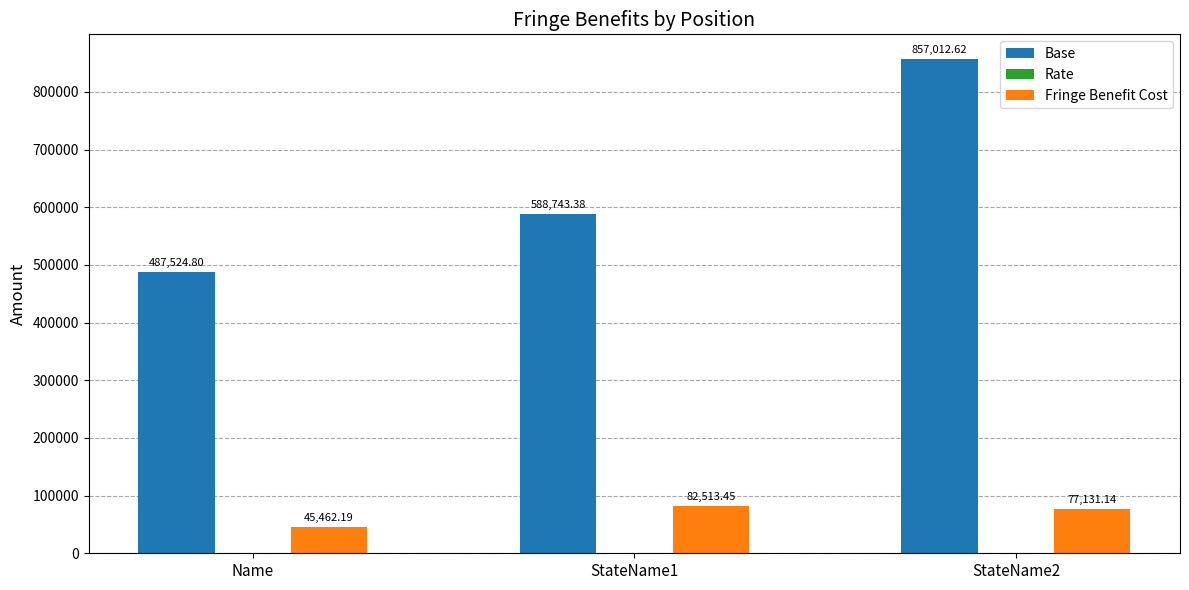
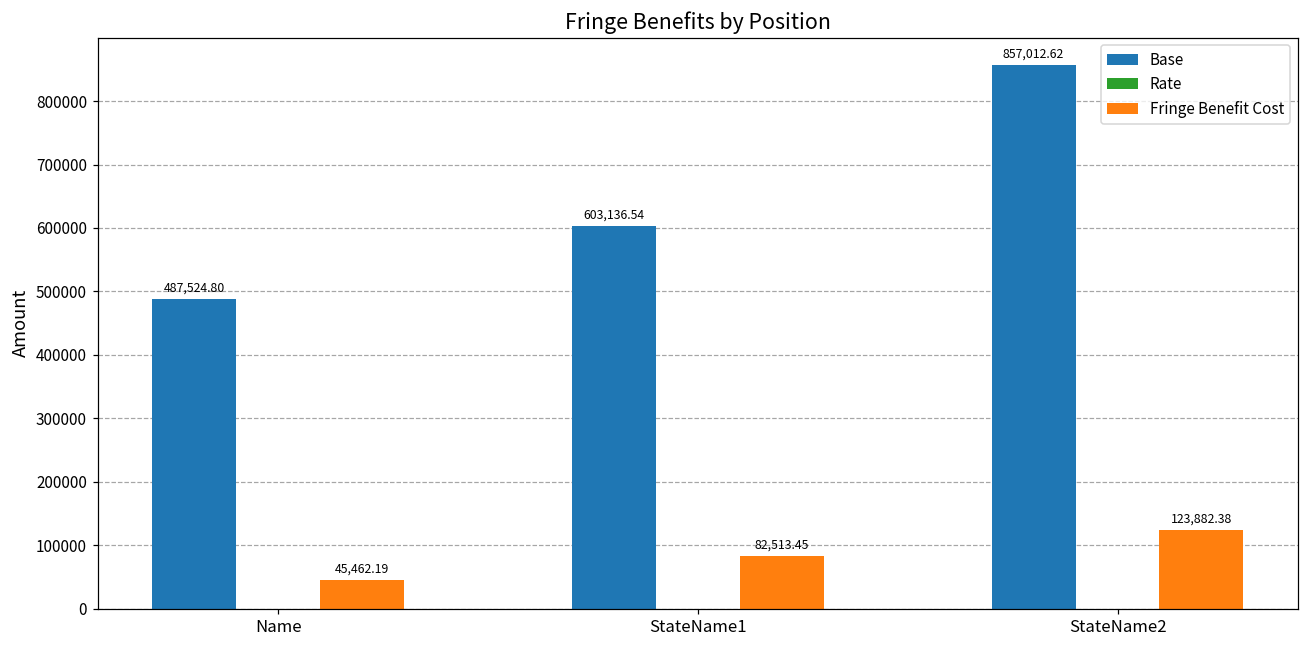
  {
    "Base": {
      "Name": "487,524.80",
-     "StateName1": "588,743.38",
+     "StateName1": "603,136.54",
      "StateName2": "857,012.62"
    },
    "Fringe Benefit Cost": {
      "Name": "45,462.19",
      "StateName1": "82,513.45",
-     "StateName2": "77,131.14"
+     "StateName2": "123,882.38"
    }
  }
